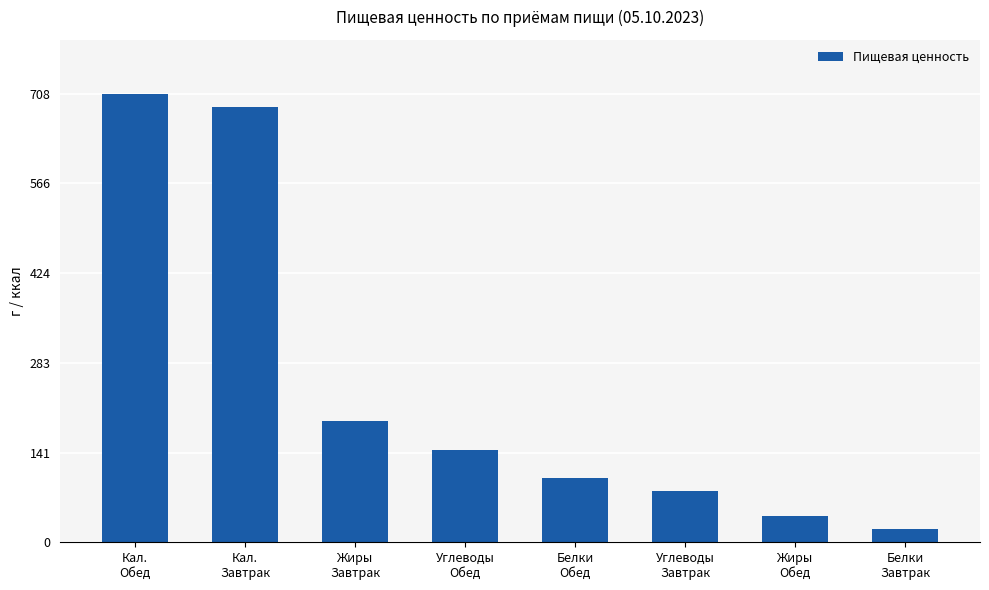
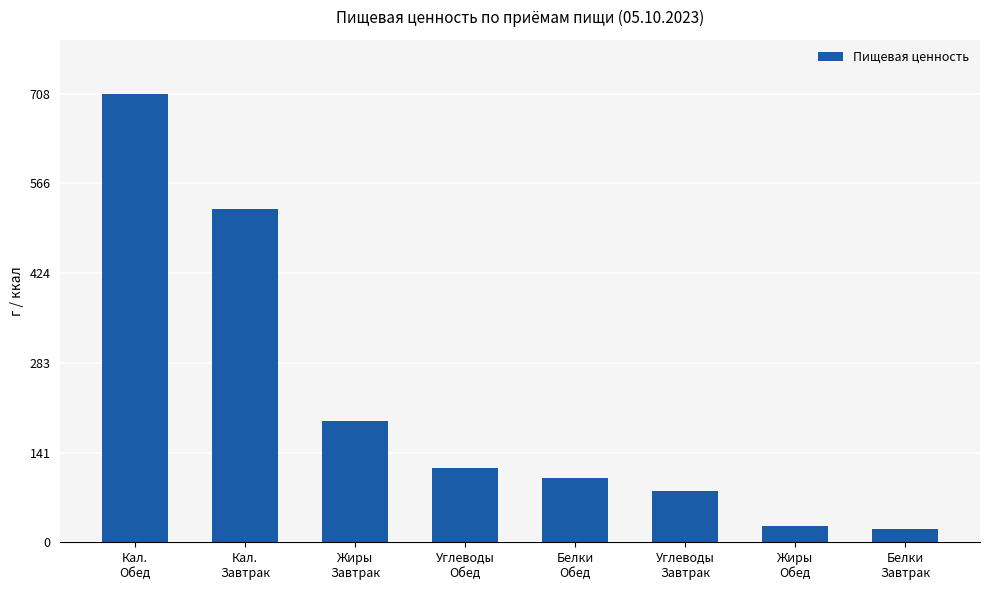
  {
    "Кал. Обед": 710,
-   "Кал. Завтрак": 690,
+   "Кал. Завтрак": 530,
    "Жиры Завтрак": 190,
-   "Углеводы Обед": 150,
+   "Углеводы Обед": 120,
    "Белки Обед": 100,
    "Углеводы Завтрак": 80,
-   "Жиры Обед": 40,
+   "Жиры Обед": 30,
    "Белки Завтрак": 20
  }
